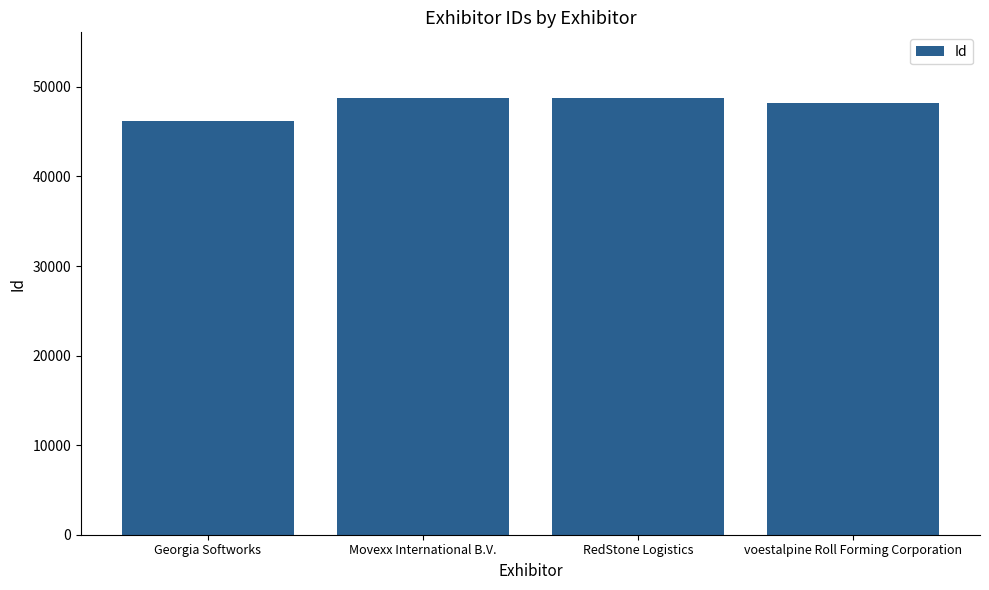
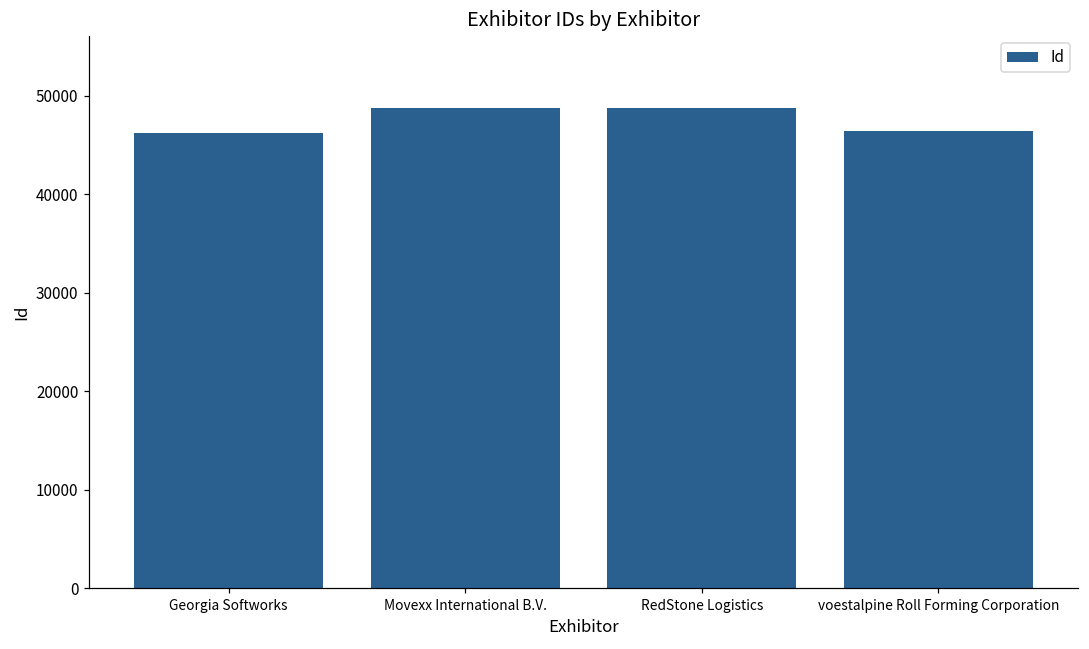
  {
    "Georgia Softworks": 46000,
    "Movexx International B.V.": 49000,
    "RedStone Logistics": 49000,
-   "voestalpine Roll Forming Corporation": 48000
+   "voestalpine Roll Forming Corporation": 46000
  }
